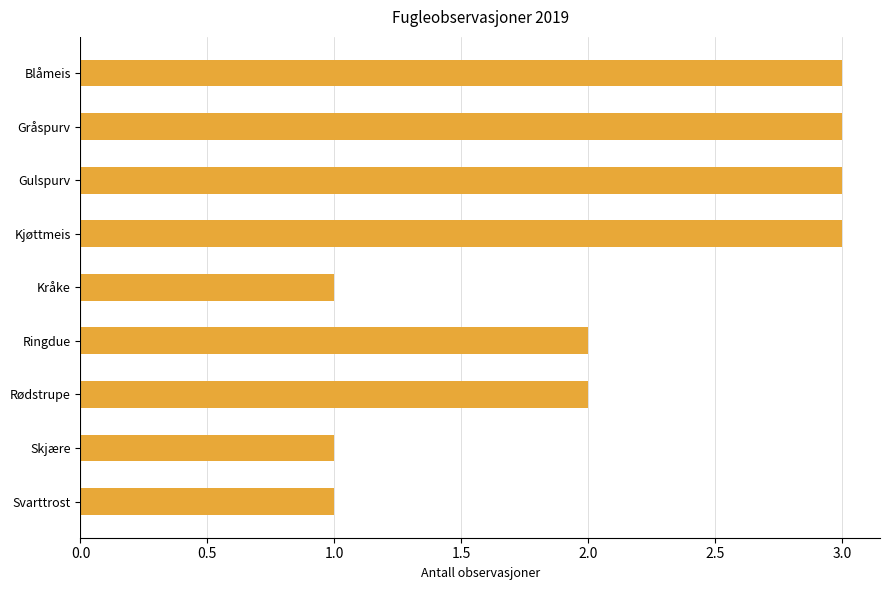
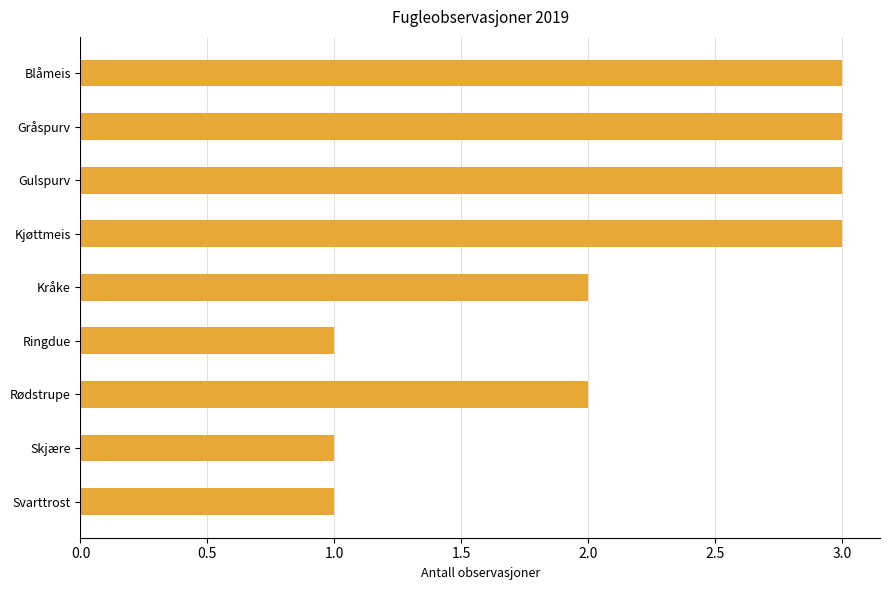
  {
    "Blåmeis": 3,
    "Gråspurv": 3,
    "Gulspurv": 3,
    "Kjøttmeis": 3,
-   "Kråke": 1,
-   "Ringdue": 2,
+   "Kråke": 2,
+   "Ringdue": 1,
    "Rødstrupe": 2,
    "Skjære": 1,
    "Svarttrost": 1
  }
